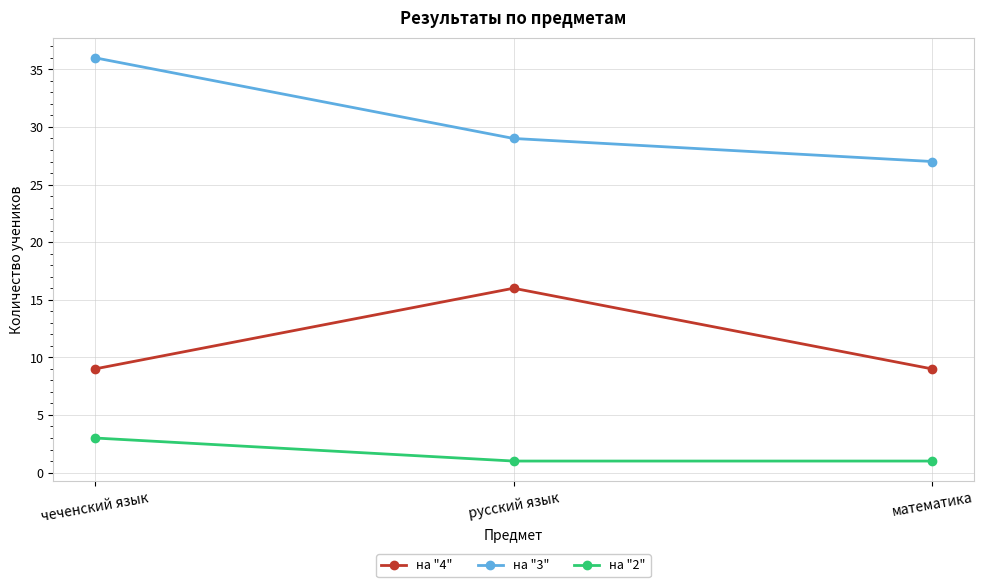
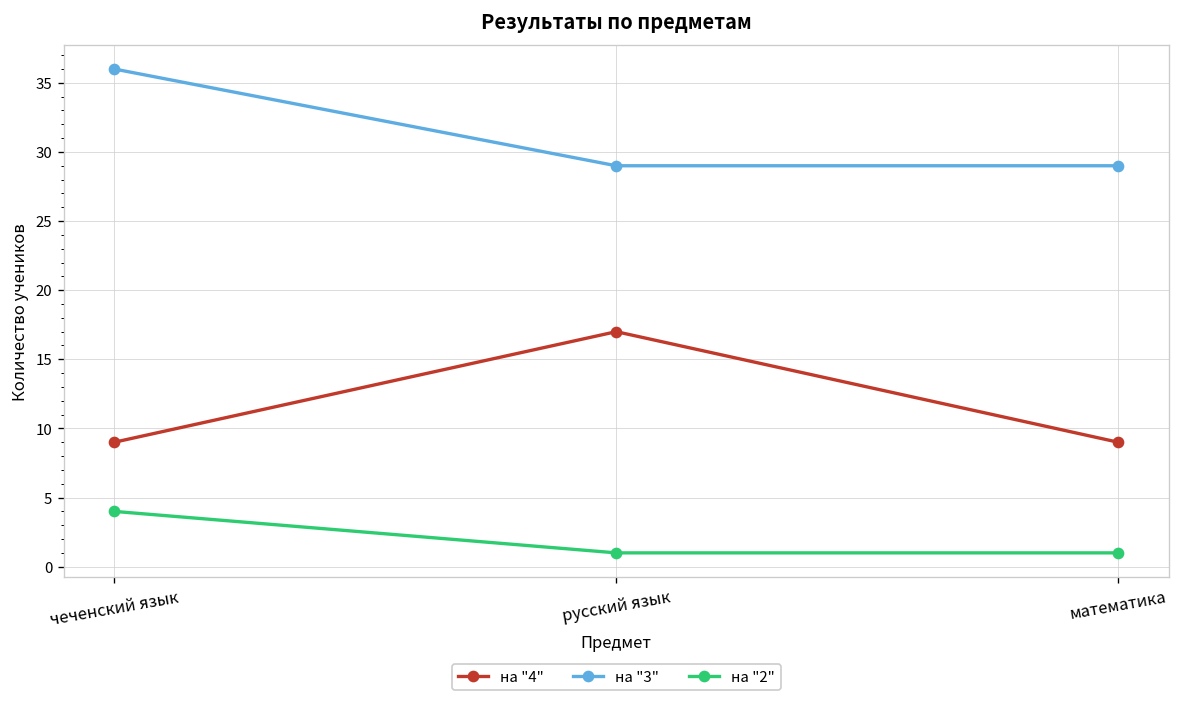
  {
    "на \"4\"": {
      "чеченский язык": 9,
-     "русский язык": 16,
+     "русский язык": 17,
      "математика": 9
    },
    "на \"3\"": {
      "чеченский язык": 36,
      "русский язык": 29,
-     "математика": 27
+     "математика": 29
    },
    "на \"2\"": {
-     "чеченский язык": 3,
+     "чеченский язык": 4,
      "русский язык": 1,
      "математика": 1
    }
  }
